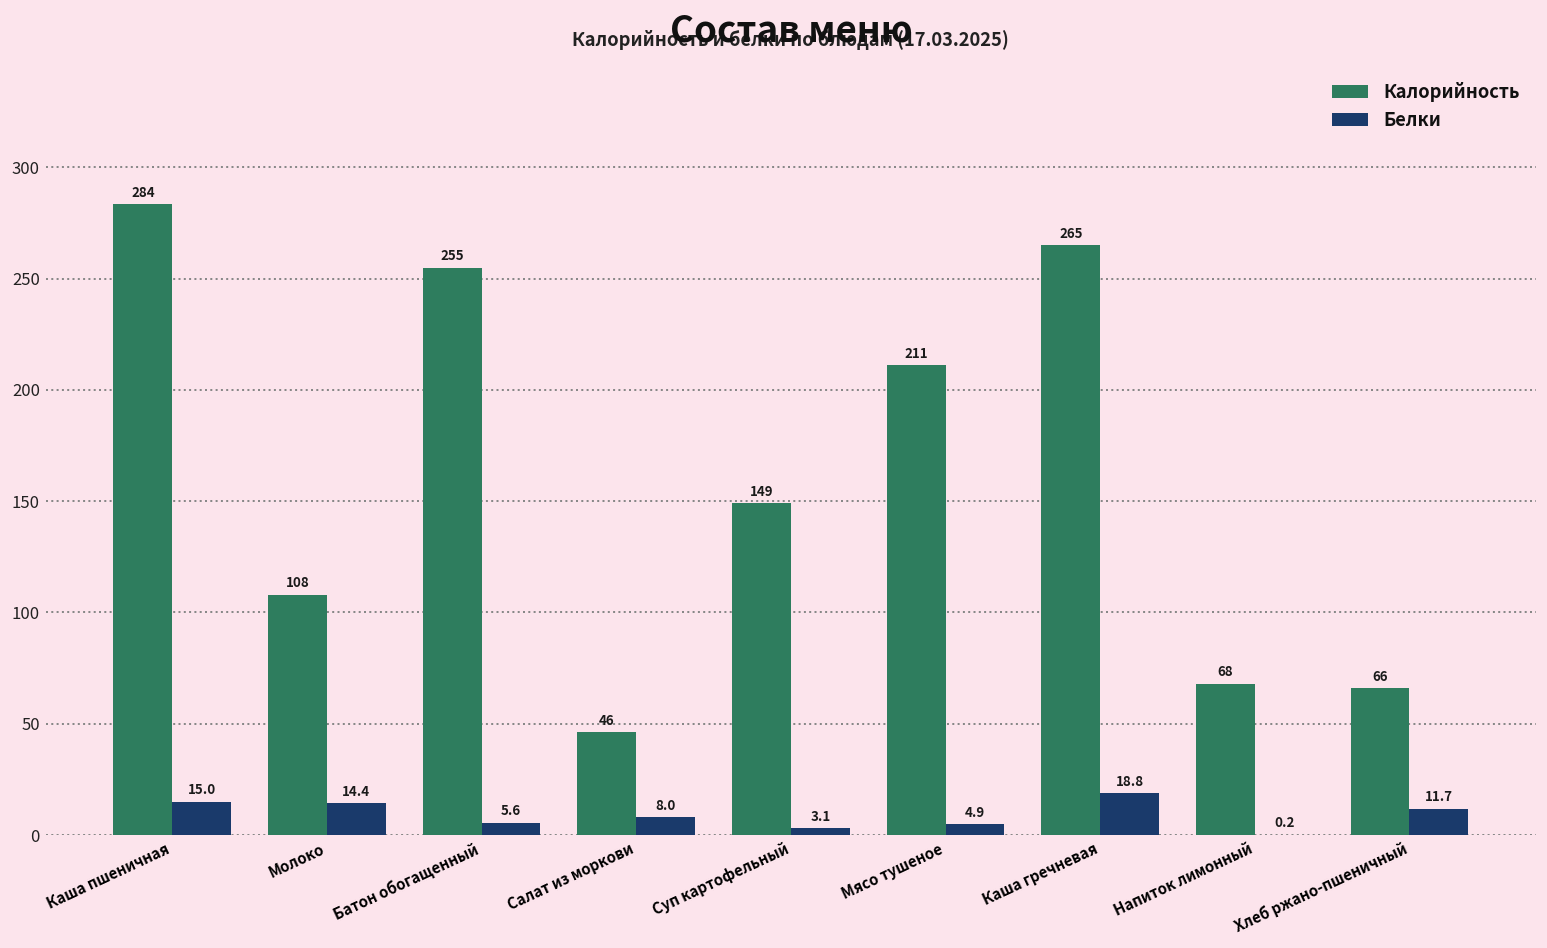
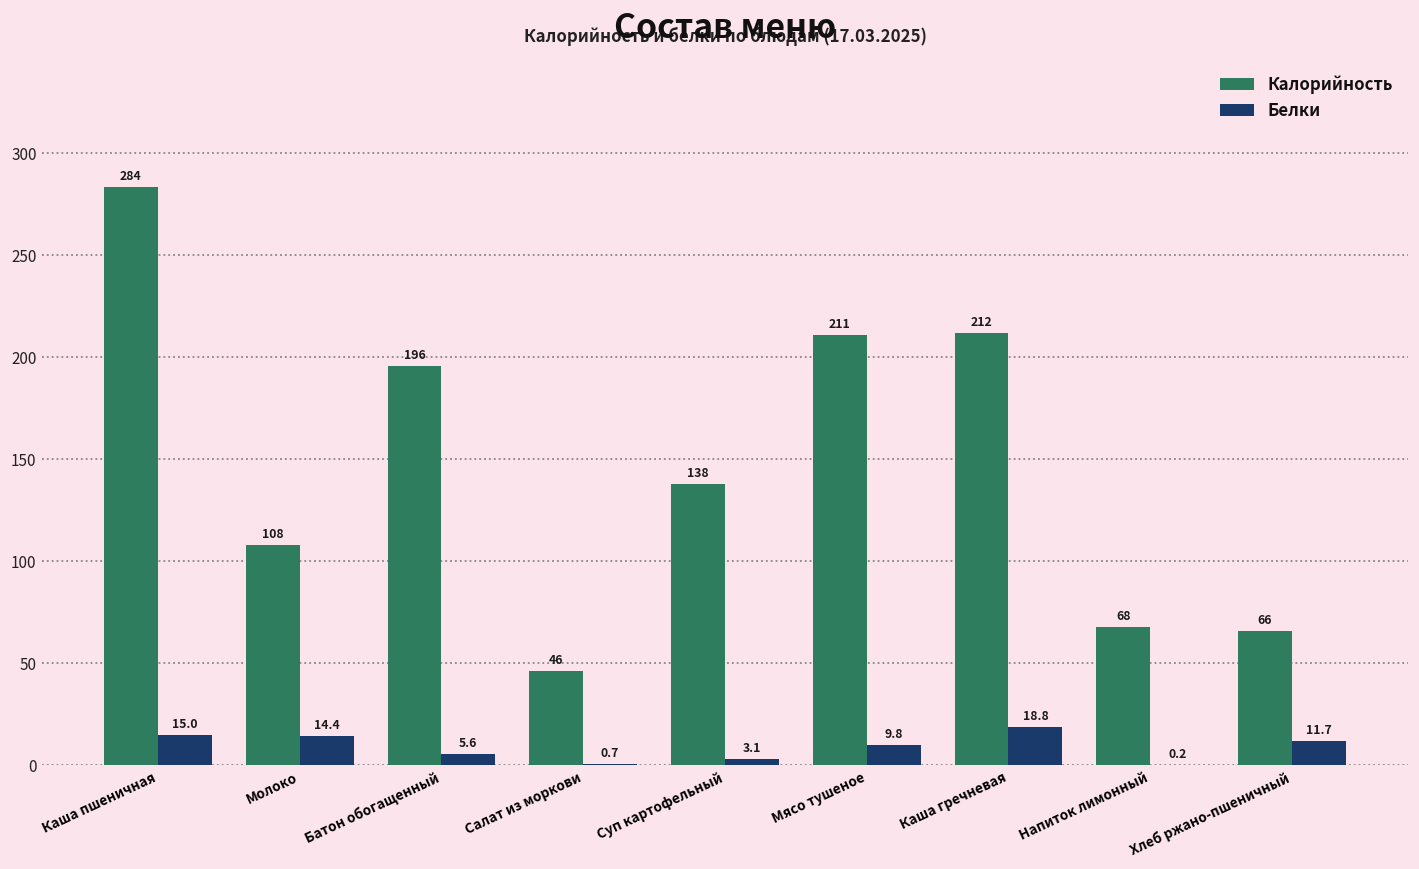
  {
    "Калорийность": {
      "Каша пшеничная": 284,
      "Молоко": 108,
-     "Батон обогащенный": 255,
+     "Батон обогащенный": 196,
      "Салат из моркови": 46,
-     "Суп картофельный": 149,
+     "Суп картофельный": 138,
      "Мясо тушеное": 211,
-     "Каша гречневая": 265,
+     "Каша гречневая": 212,
      "Напиток лимонный": 68,
      "Хлеб ржано-пшеничный": 66
    },
    "Белки": {
      "Каша пшеничная": 15.0,
      "Молоко": 14.4,
      "Батон обогащенный": 5.6,
-     "Салат из моркови": 8.0,
+     "Салат из моркови": 0.7,
      "Суп картофельный": 3.1,
-     "Мясо тушеное": 4.9,
+     "Мясо тушеное": 9.8,
      "Каша гречневая": 18.8,
      "Напиток лимонный": 0.2,
      "Хлеб ржано-пшеничный": 11.7
    }
  }
